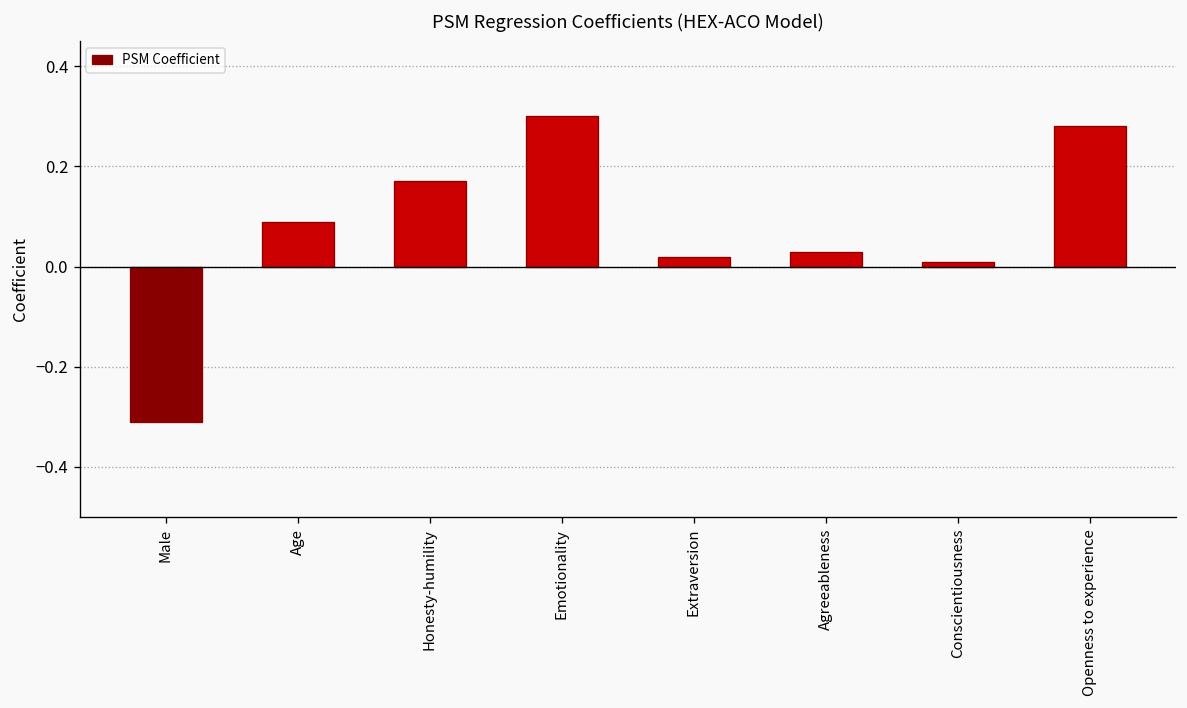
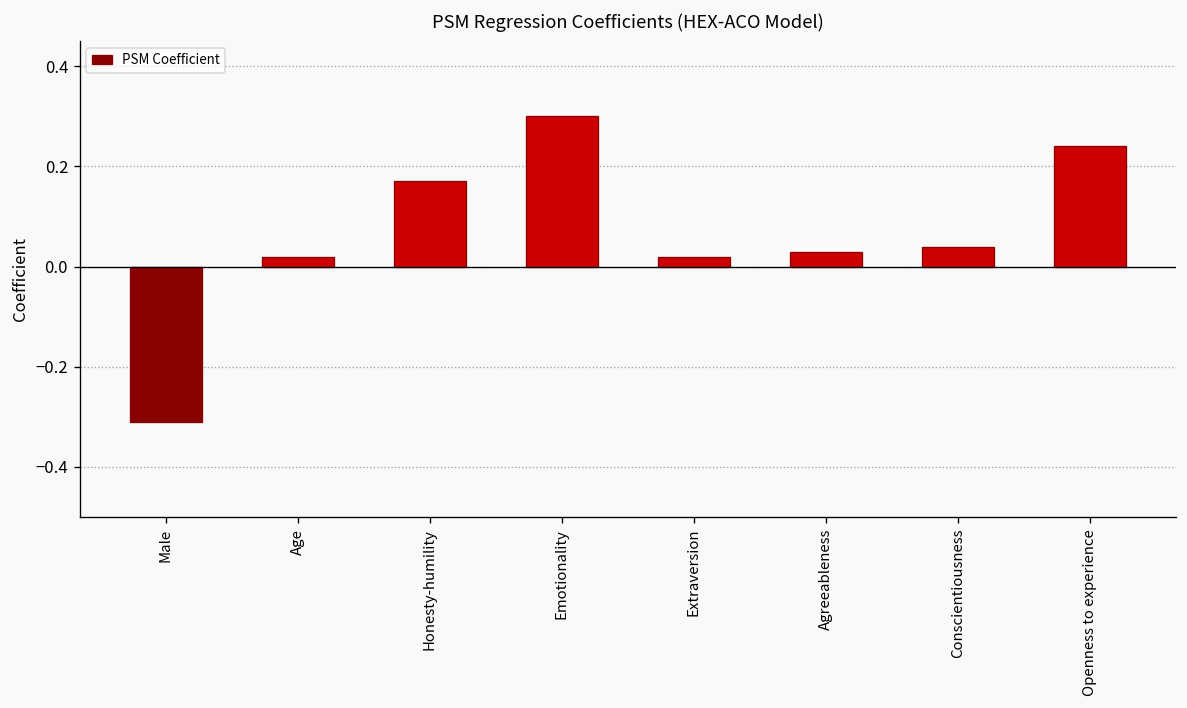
  {
    "Male": -0.31,
-   "Age": 0.09,
+   "Age": 0.02,
    "Honesty-humility": 0.17,
    "Emotionality": 0.30,
    "Extraversion": 0.02,
    "Agreeableness": 0.03,
-   "Conscientiousness": 0.01,
-   "Openness to experience": 0.28
+   "Conscientiousness": 0.04,
+   "Openness to experience": 0.24
  }
